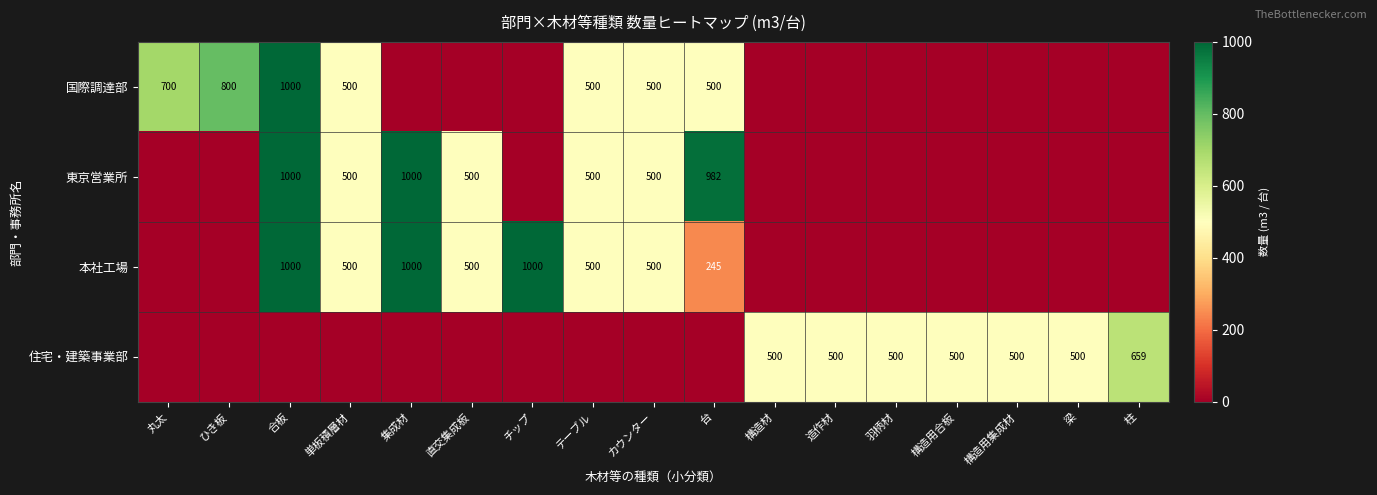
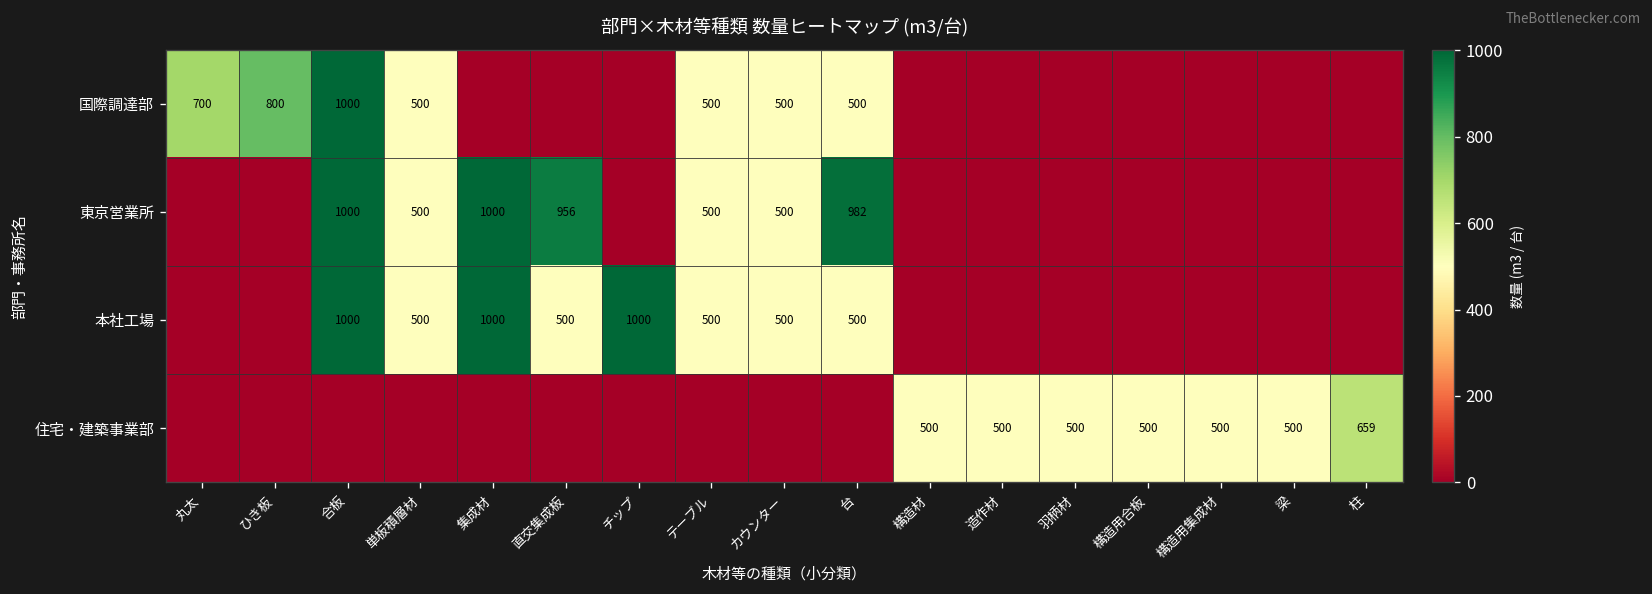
  {
    "国際調達部": {
      "丸太": 700,
      "ひき板": 800,
      "合板": 1000,
      "単板積層材": 500,
      "テーブル": 500,
      "カウンター": 500,
      "台": 500
    },
    "東京営業所": {
      "合板": 1000,
      "単板積層材": 500,
      "集成材": 1000,
-     "直交集成板": 500,
+     "直交集成板": 956,
      "テーブル": 500,
      "カウンター": 500,
      "台": 982
    },
    "本社工場": {
      "合板": 1000,
      "単板積層材": 500,
      "集成材": 1000,
      "直交集成板": 500,
      "チップ": 1000,
      "テーブル": 500,
      "カウンター": 500,
-     "台": 245
+     "台": 500
    },
    "住宅・建築事業部": {
      "構造材": 500,
      "造作材": 500,
      "羽柄材": 500,
      "構造用合板": 500,
      "構造用集成材": 500,
      "梁": 500,
      "柱": 659
    }
  }
